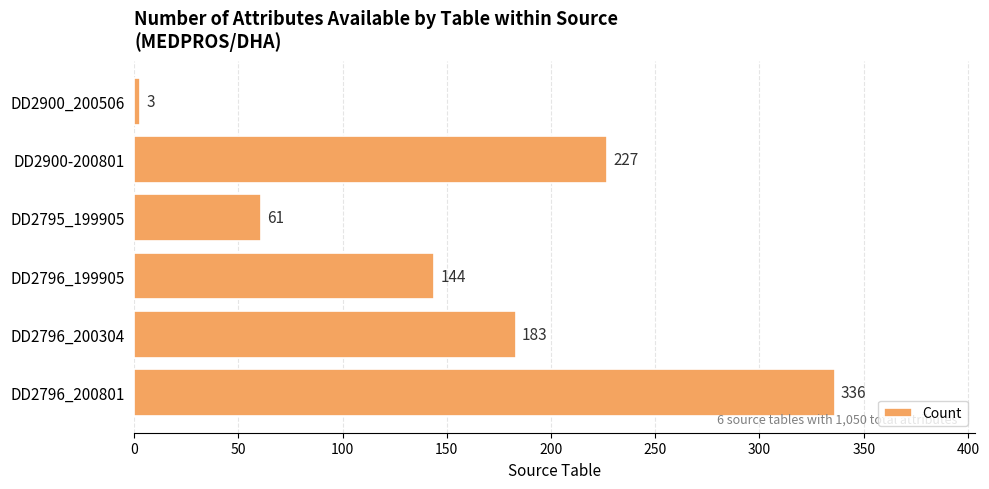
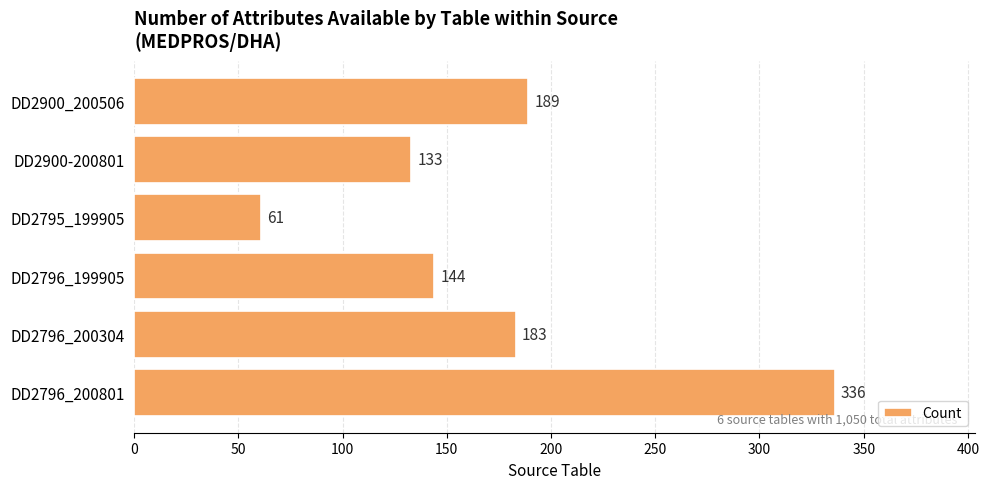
  {
-   "DD2900_200506": 3,
-   "DD2900-200801": 227,
+   "DD2900_200506": 189,
+   "DD2900-200801": 133,
    "DD2795_199905": 61,
    "DD2796_199905": 144,
    "DD2796_200304": 183,
    "DD2796_200801": 336
  }
